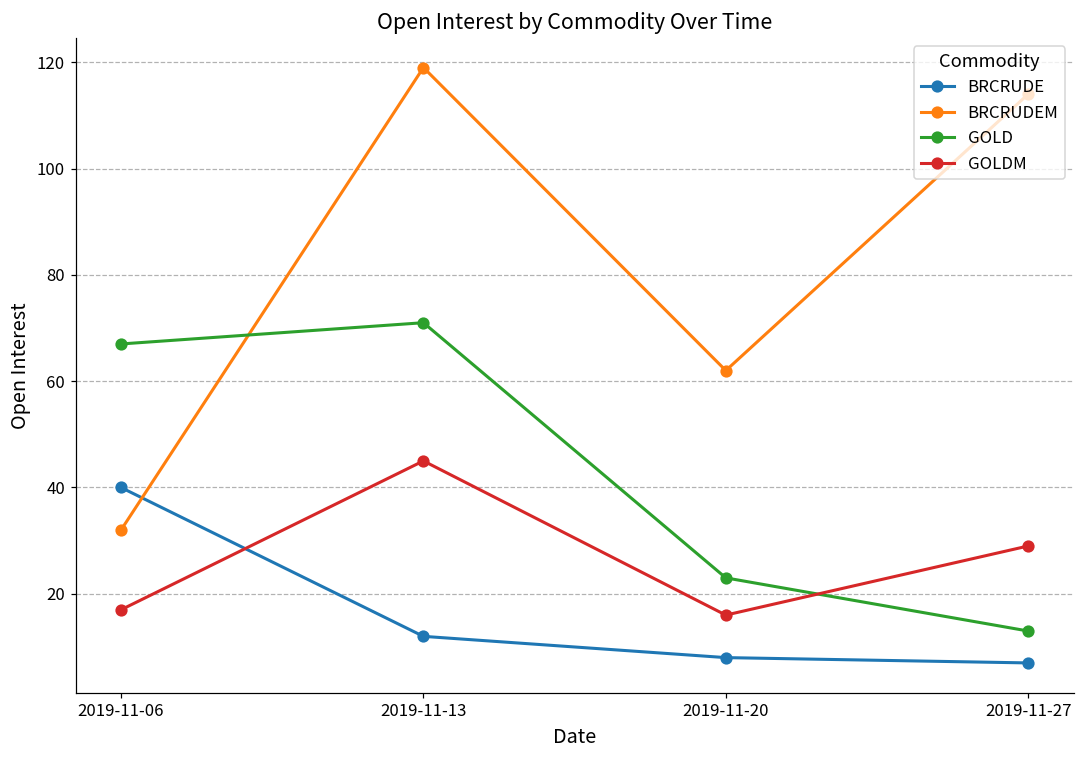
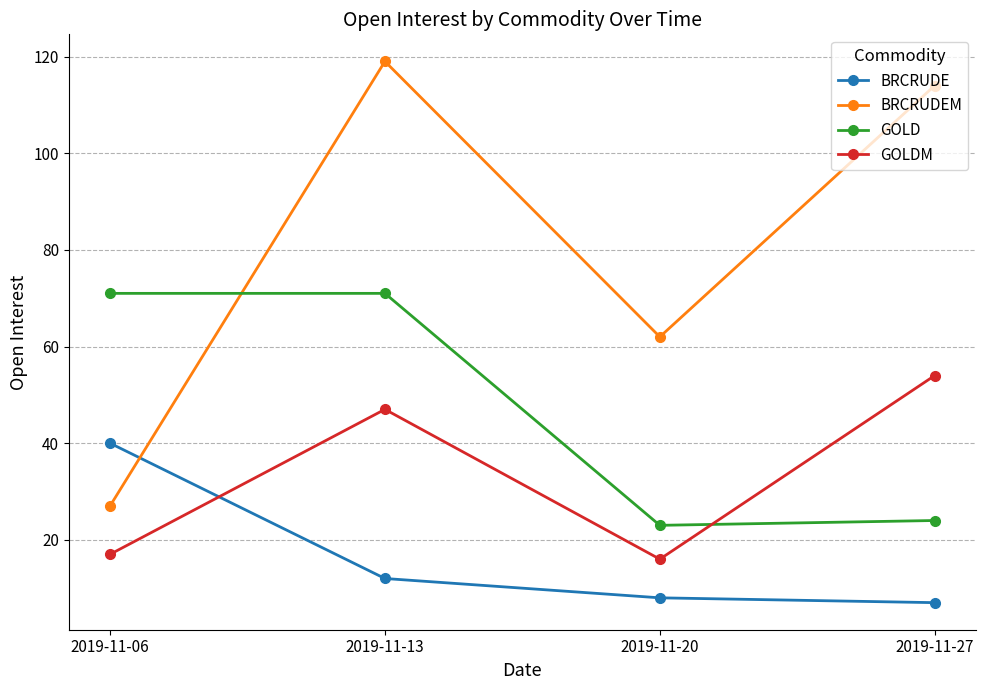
  {
    "BRCRUDE": {
      "2019-11-06": 40,
      "2019-11-13": 12,
      "2019-11-20": 8,
      "2019-11-27": 7
    },
    "BRCRUDEM": {
-     "2019-11-06": 32,
+     "2019-11-06": 27,
      "2019-11-13": 119,
      "2019-11-20": 62
    },
    "GOLD": {
-     "2019-11-06": 67,
+     "2019-11-06": 71,
      "2019-11-13": 71,
      "2019-11-20": 23,
-     "2019-11-27": 13
+     "2019-11-27": 24
    },
    "GOLDM": {
      "2019-11-06": 17,
-     "2019-11-13": 45,
+     "2019-11-13": 47,
      "2019-11-20": 16,
-     "2019-11-27": 29
+     "2019-11-27": 54
    }
  }
